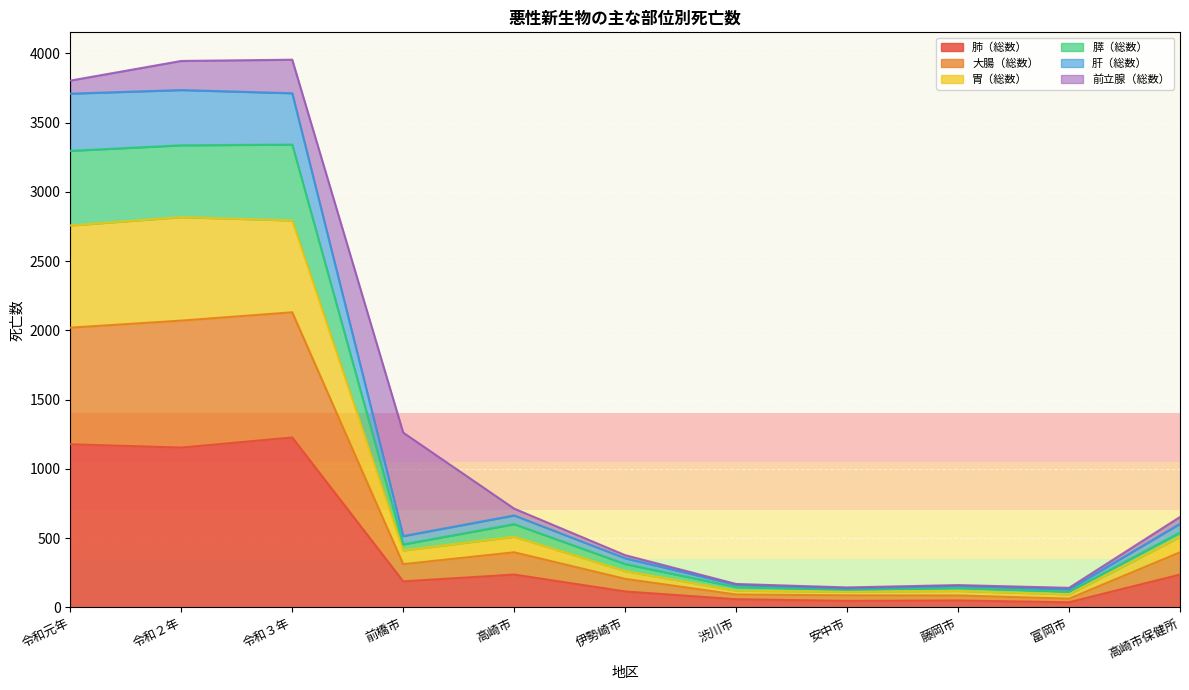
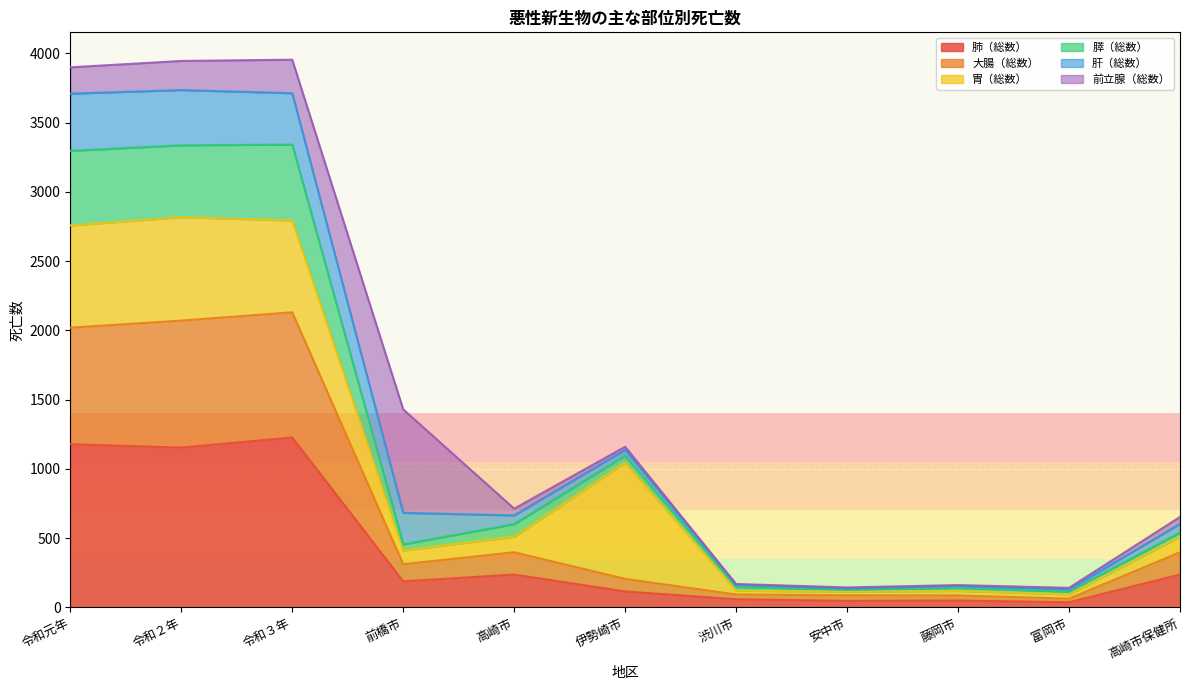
  {
    "胃（総数）": {
      "令和元年": 740,
      "令和２年": 750,
      "令和３年": 660,
      "前橋市": 100,
      "高崎市": 110,
-     "伊勢崎市": 60,
+     "伊勢崎市": 840,
      "渋川市": 30,
      "藤岡市": 30,
      "富岡市": 30,
      "高崎市保健所": 110
    },
    "膵（総数）": {
      "令和元年": 540,
      "令和２年": 520,
      "令和３年": 550,
      "前橋市": 40,
      "高崎市": 90,
      "伊勢崎市": 50,
      "高崎市保健所": 30
    },
    "肝（総数）": {
      "令和元年": 410,
      "令和２年": 400,
      "令和３年": 370,
-     "前橋市": 60,
+     "前橋市": 230,
      "高崎市": 60,
      "伊勢崎市": 40,
      "高崎市保健所": 60
    },
    "前立腺（総数）": {
-     "令和元年": 90,
+     "令和元年": 190,
      "令和２年": 210,
      "令和３年": 240,
      "前橋市": 750,
      "高崎市": 50,
      "伊勢崎市": 20,
      "高崎市保健所": 50
    }
  }
